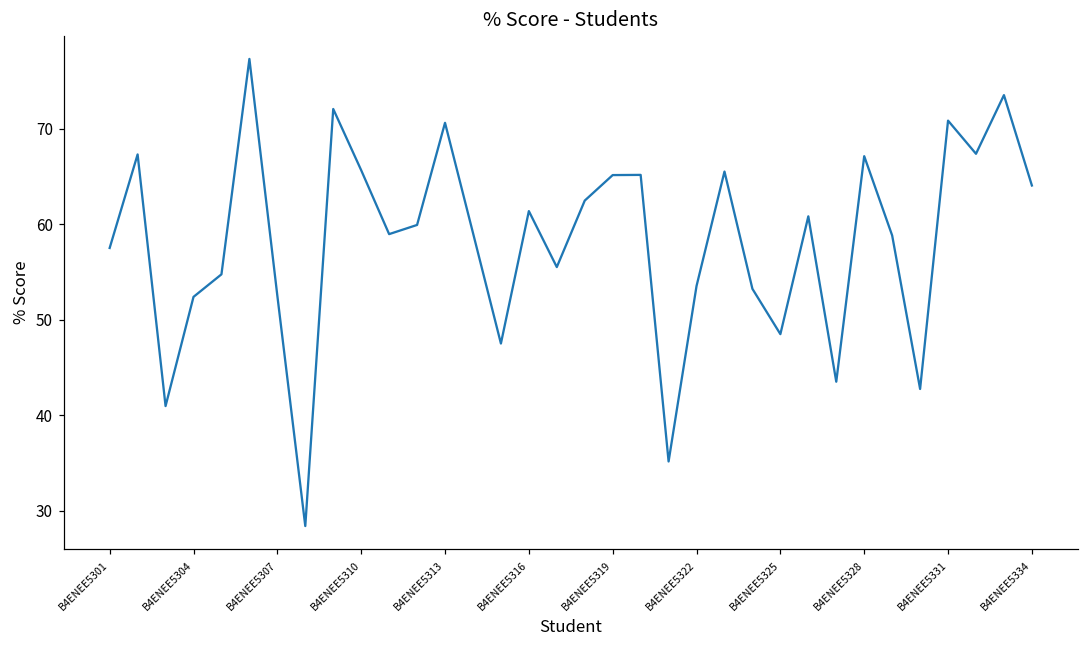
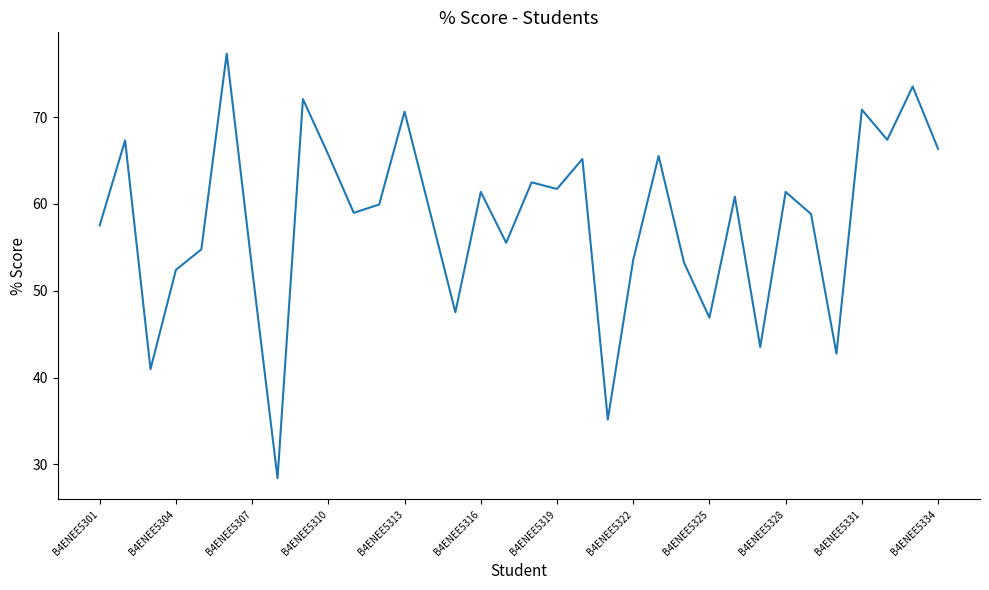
  {
    "B4ENEE5301": 58,
    "B4ENEE5304": 52,
    "B4ENEE5307": 53,
    "B4ENEE5310": 66,
    "B4ENEE5313": 71,
    "B4ENEE5316": 61,
-   "B4ENEE5319": 65,
+   "B4ENEE5319": 62,
    "B4ENEE5322": 54,
-   "B4ENEE5325": 49,
-   "B4ENEE5328": 67,
+   "B4ENEE5325": 47,
+   "B4ENEE5328": 61,
    "B4ENEE5331": 71,
-   "B4ENEE5334": 64
+   "B4ENEE5334": 66
  }
